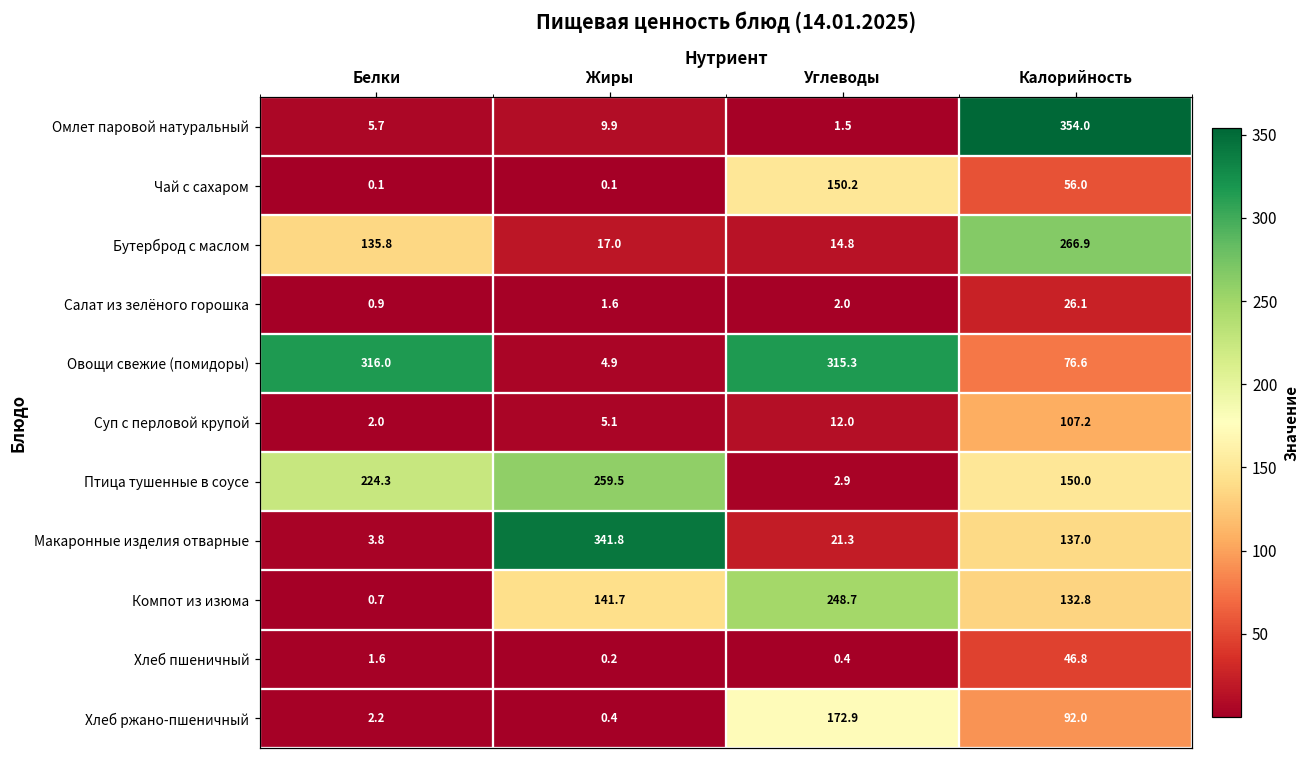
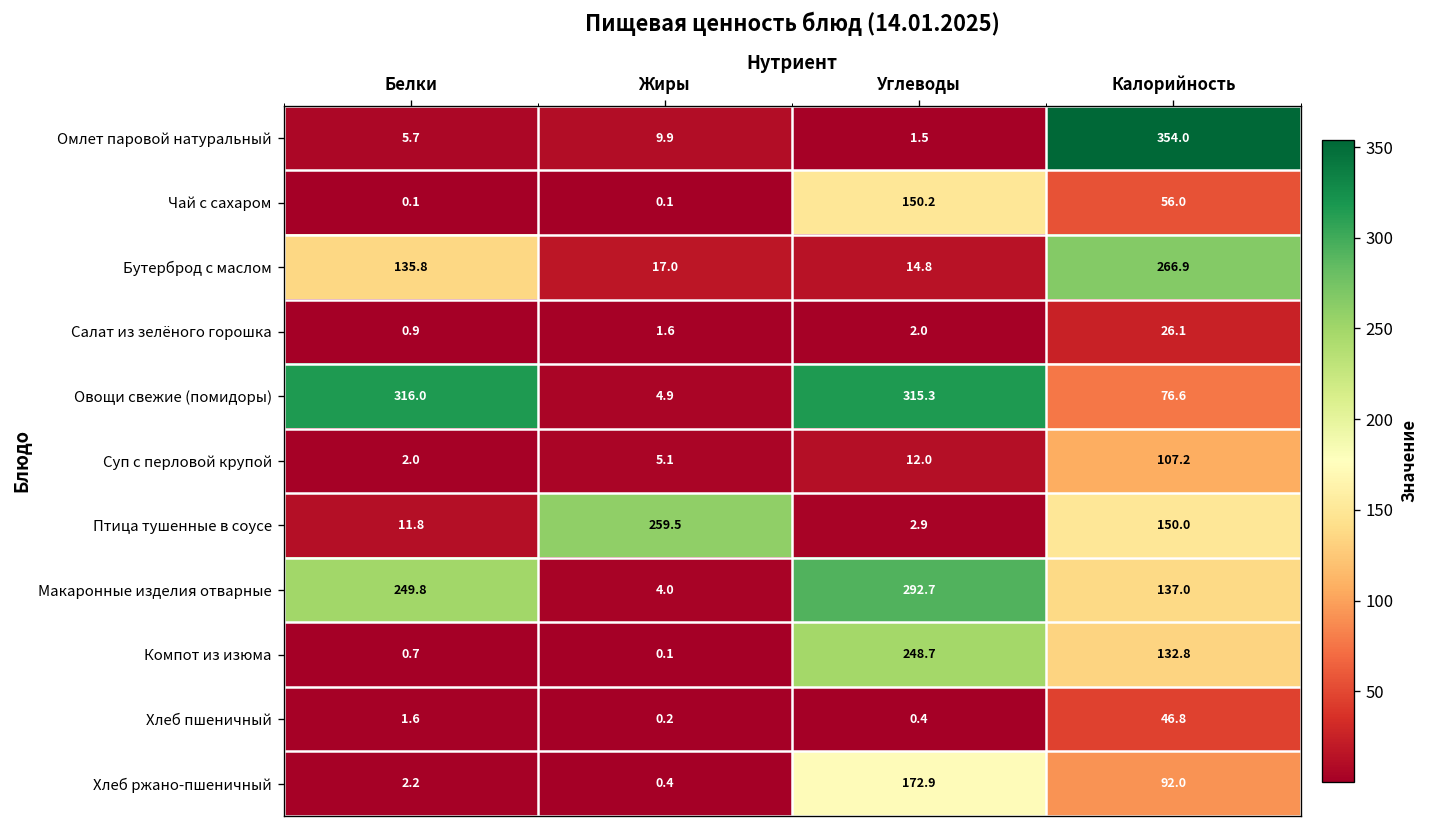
  {
    "Омлет паровой натуральный": {
      "Белки": 5.7,
      "Жиры": 9.9,
      "Углеводы": 1.5,
      "Калорийность": 354.0
    },
    "Чай с сахаром": {
      "Белки": 0.1,
      "Жиры": 0.1,
      "Углеводы": 150.2,
      "Калорийность": 56.0
    },
    "Бутерброд с маслом": {
      "Белки": 135.8,
      "Жиры": 17.0,
      "Углеводы": 14.8,
      "Калорийность": 266.9
    },
    "Салат из зелёного горошка": {
      "Белки": 0.9,
      "Жиры": 1.6,
      "Углеводы": 2.0,
      "Калорийность": 26.1
    },
    "Овощи свежие (помидоры)": {
      "Белки": 316.0,
      "Жиры": 4.9,
      "Углеводы": 315.3,
      "Калорийность": 76.6
    },
    "Суп с перловой крупой": {
      "Белки": 2.0,
      "Жиры": 5.1,
      "Углеводы": 12.0,
      "Калорийность": 107.2
    },
    "Птица тушенные в соусе": {
-     "Белки": 224.3,
+     "Белки": 11.8,
      "Жиры": 259.5,
      "Углеводы": 2.9,
      "Калорийность": 150.0
    },
    "Макаронные изделия отварные": {
-     "Белки": 3.8,
-     "Жиры": 341.8,
-     "Углеводы": 21.3,
+     "Белки": 249.8,
+     "Жиры": 4.0,
+     "Углеводы": 292.7,
      "Калорийность": 137.0
    },
    "Компот из изюма": {
      "Белки": 0.7,
-     "Жиры": 141.7,
+     "Жиры": 0.1,
      "Углеводы": 248.7,
      "Калорийность": 132.8
    },
    "Хлеб пшеничный": {
      "Белки": 1.6,
      "Жиры": 0.2,
      "Углеводы": 0.4,
      "Калорийность": 46.8
    },
    "Хлеб ржано-пшеничный": {
      "Белки": 2.2,
      "Жиры": 0.4,
      "Углеводы": 172.9,
      "Калорийность": 92.0
    }
  }
